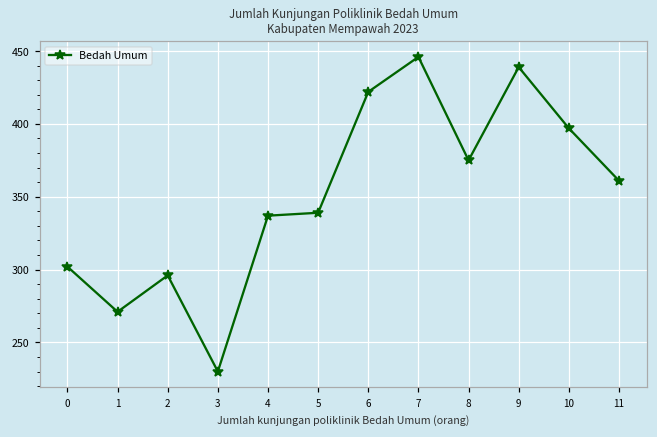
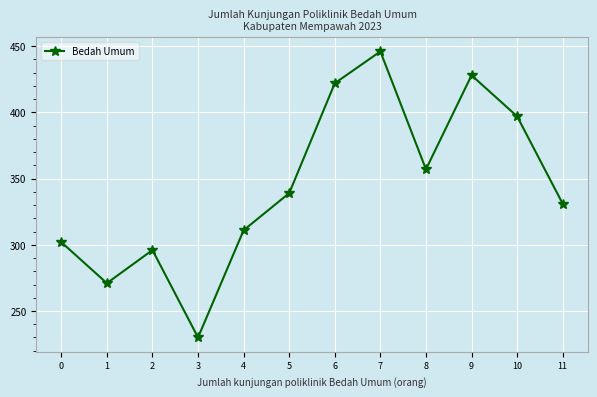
  {
    "0": 302,
    "1": 271,
    "2": 296,
    "3": 230,
-   "4": 337,
+   "4": 311,
    "5": 339,
    "6": 422,
    "7": 446,
-   "8": 375,
-   "9": 439,
+   "8": 357,
+   "9": 428,
    "10": 397,
-   "11": 361
+   "11": 331
  }
